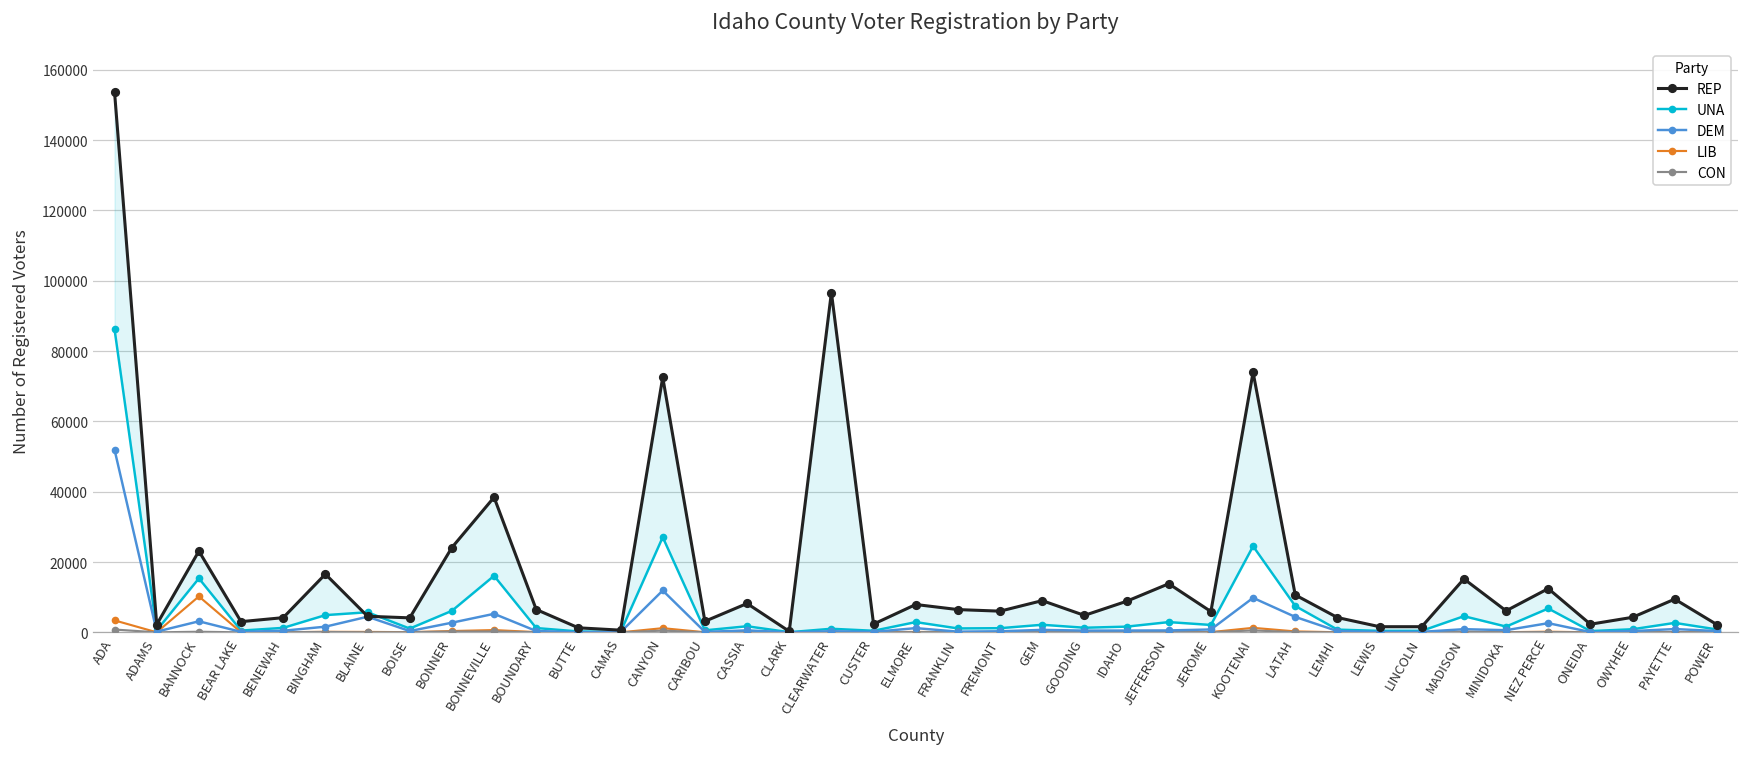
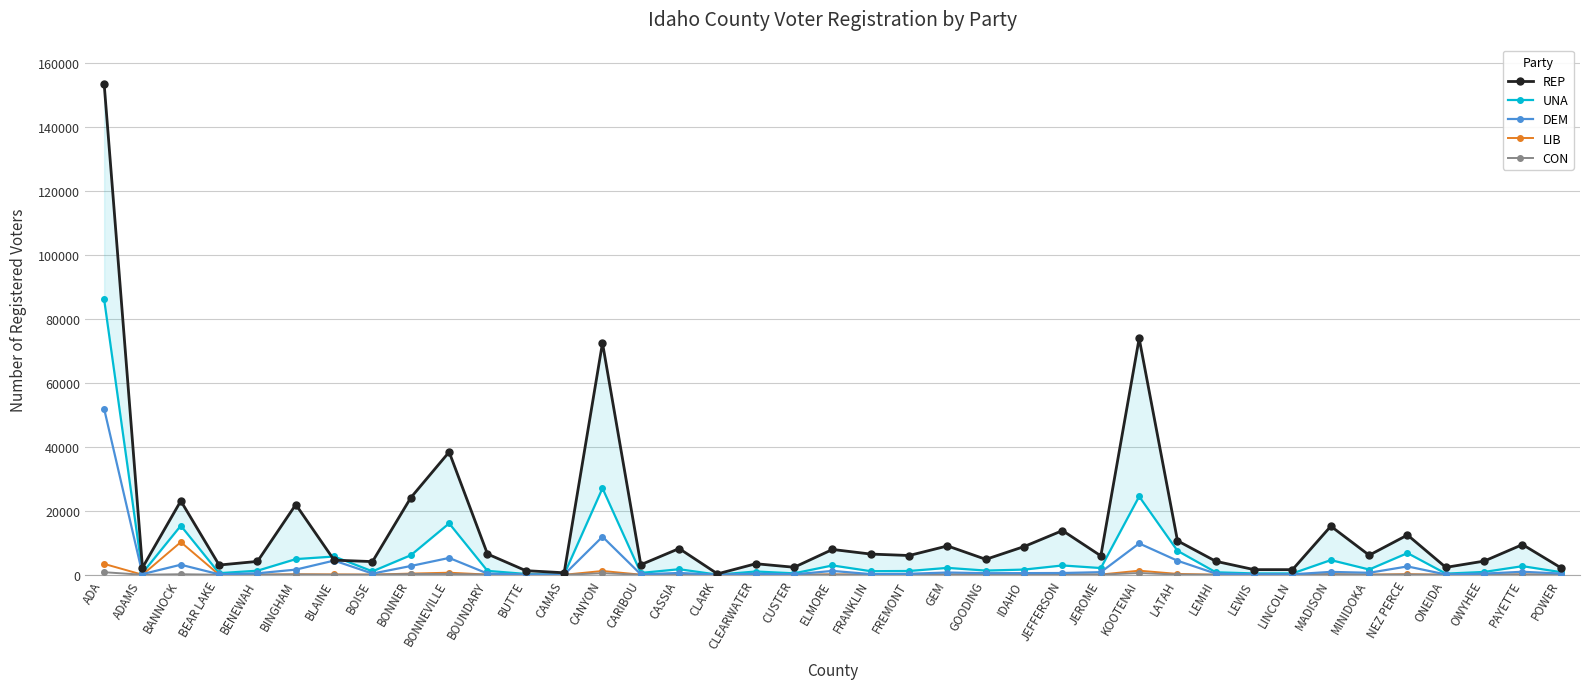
  {
    "REP": {
-     "BINGHAM": 17000,
-     "CLEARWATER": 97000
+     "BINGHAM": 22000,
+     "CLEARWATER": 3000
    },
    "DEM": {
      "ADA": 52000,
      "BANNOCK": 3000,
      "BINGHAM": 2000,
      "BONNER": 3000,
      "BONNEVILLE": 5000,
      "CANYON": 12000,
      "ELMORE": 1000,
      "KOOTENAI": 10000,
      "LATAH": 4000,
      "NEZ PERCE": 3000,
      "PAYETTE": 1000
    },
    "LIB": {
      "ADA": 3000,
      "BANNOCK": 10000
    },
    "CON": {
      "ADA": 1000,
      "BANNOCK": 0
    }
  }
